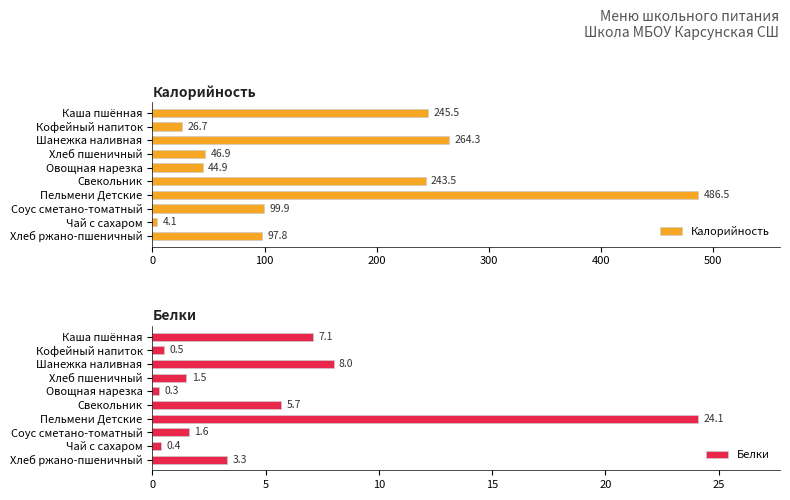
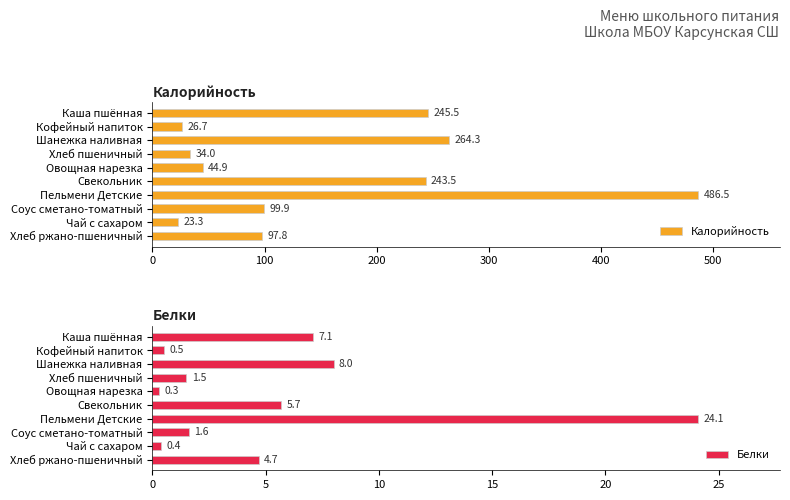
  {
    "Калорийность": {
      "Каша пшённая": 245.5,
      "Кофейный напиток": 26.7,
      "Шанежка наливная": 264.3,
-     "Хлеб пшеничный": 46.9,
+     "Хлеб пшеничный": 34.0,
      "Овощная нарезка": 44.9,
      "Свекольник": 243.5,
      "Пельмени Детские": 486.5,
      "Соус сметано-томатный": 99.9,
-     "Чай с сахаром": 4.1,
+     "Чай с сахаром": 23.3,
      "Хлеб ржано-пшеничный": 97.8
    },
    "Белки": {
      "Каша пшённая": 7.1,
      "Кофейный напиток": 0.5,
      "Шанежка наливная": 8.0,
      "Хлеб пшеничный": 1.5,
      "Овощная нарезка": 0.3,
      "Свекольник": 5.7,
      "Пельмени Детские": 24.1,
      "Соус сметано-томатный": 1.6,
      "Чай с сахаром": 0.4,
-     "Хлеб ржано-пшеничный": 3.3
+     "Хлеб ржано-пшеничный": 4.7
    }
  }
